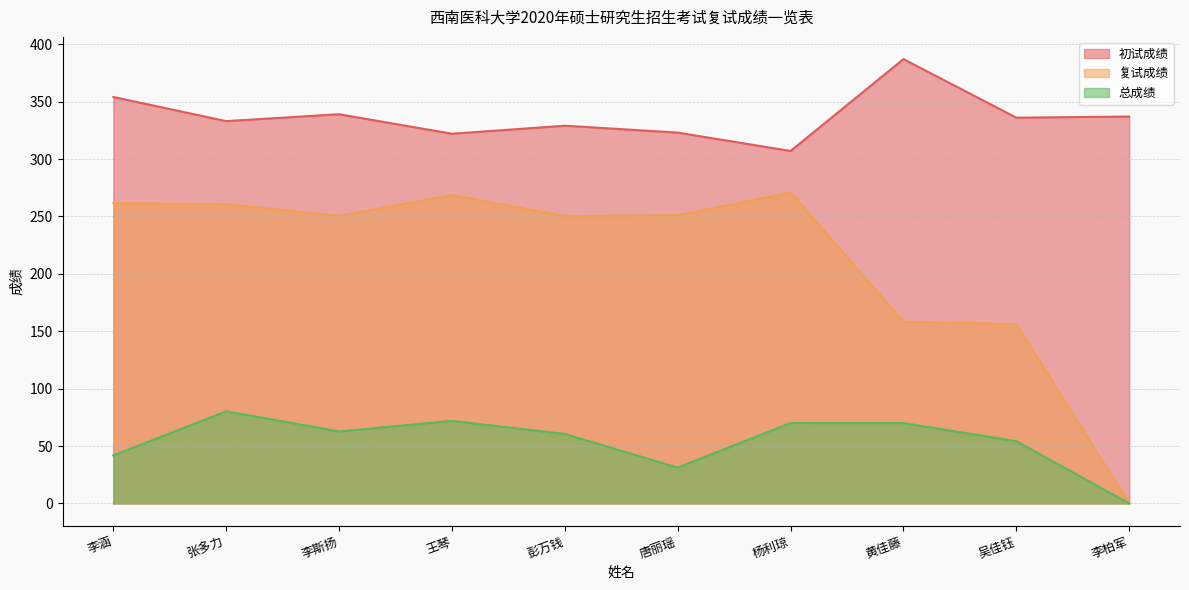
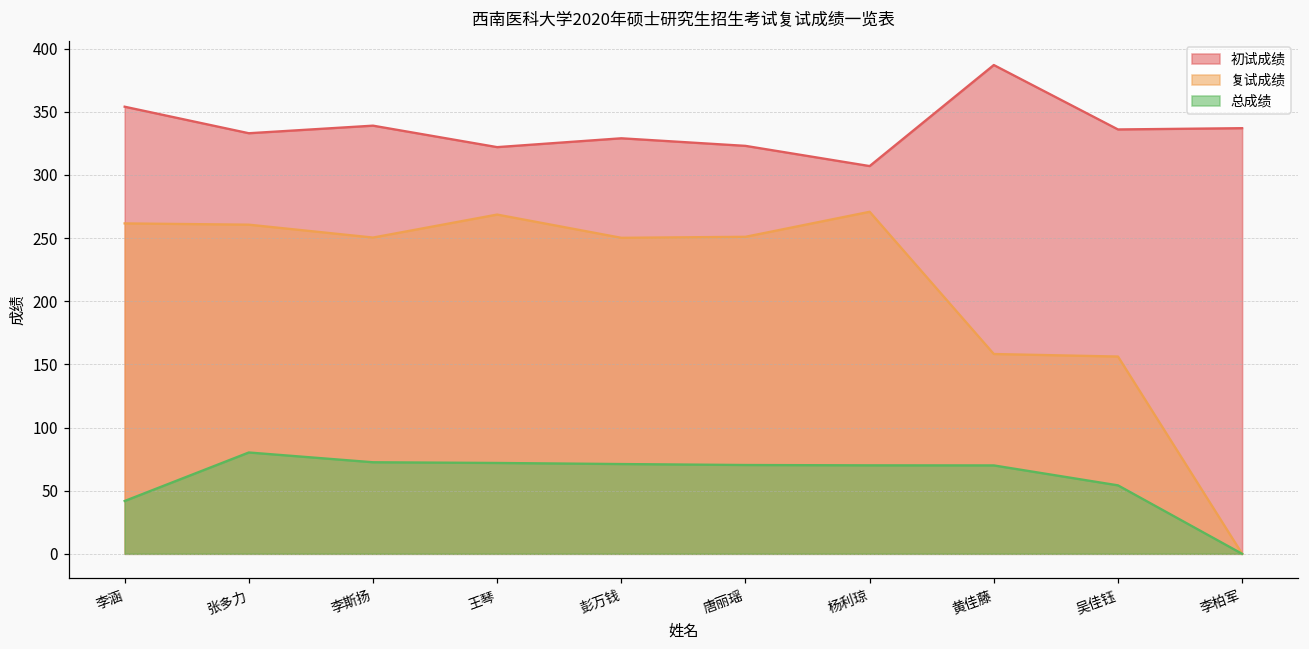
  {
    "总成绩": {
      "李涵": 42,
      "张多力": 80,
-     "李斯扬": 63,
+     "李斯扬": 73,
      "王琴": 72,
-     "彭万钱": 61,
-     "唐丽瑶": 31,
+     "彭万钱": 71,
+     "唐丽瑶": 70,
      "杨利琼": 70,
      "黄佳藤": 70,
      "吴佳钰": 54
    }
  }
